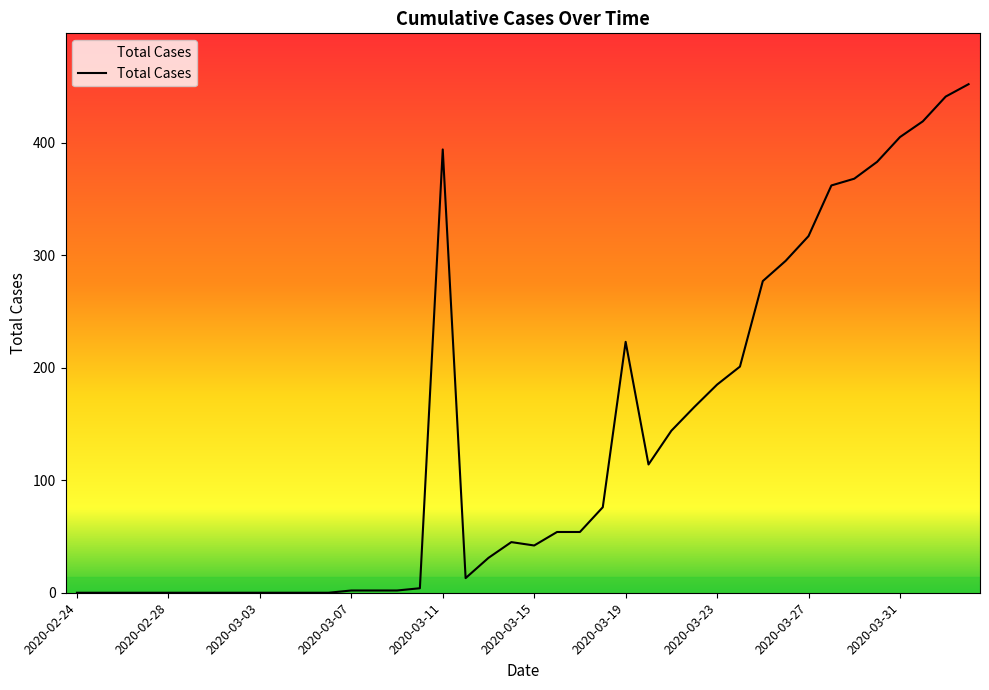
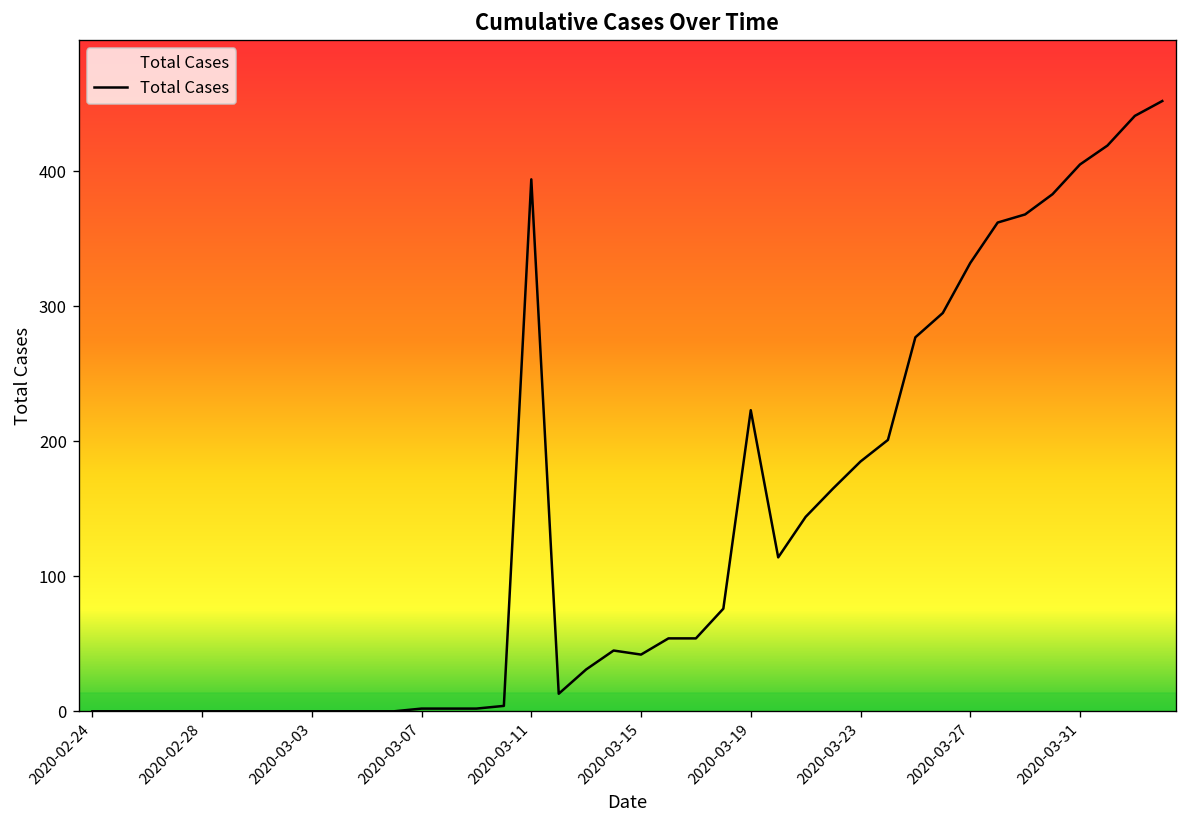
  {
    "2020-03-11": 394,
    "2020-03-15": 42,
    "2020-03-19": 223,
    "2020-03-23": 185,
-   "2020-03-27": 317,
+   "2020-03-27": 332,
    "2020-03-31": 405
  }
